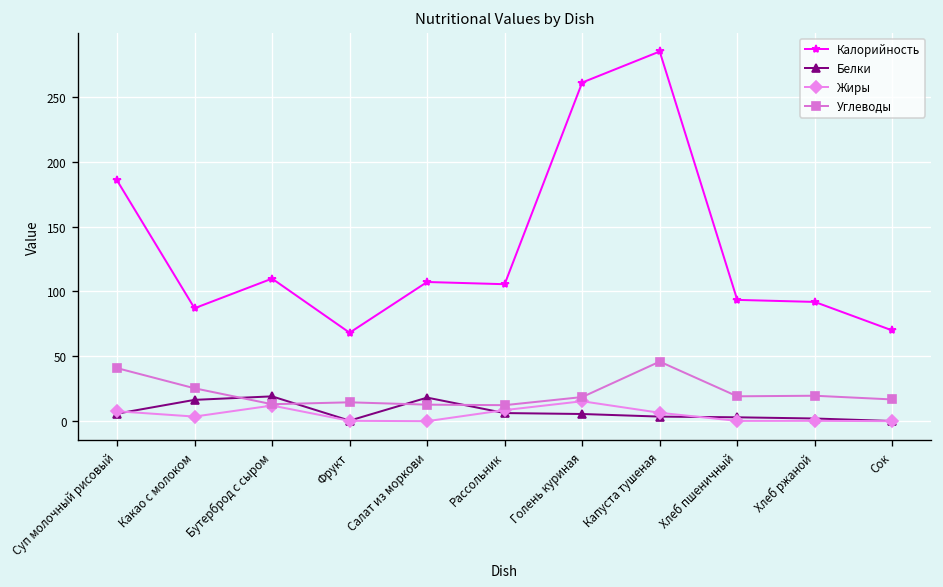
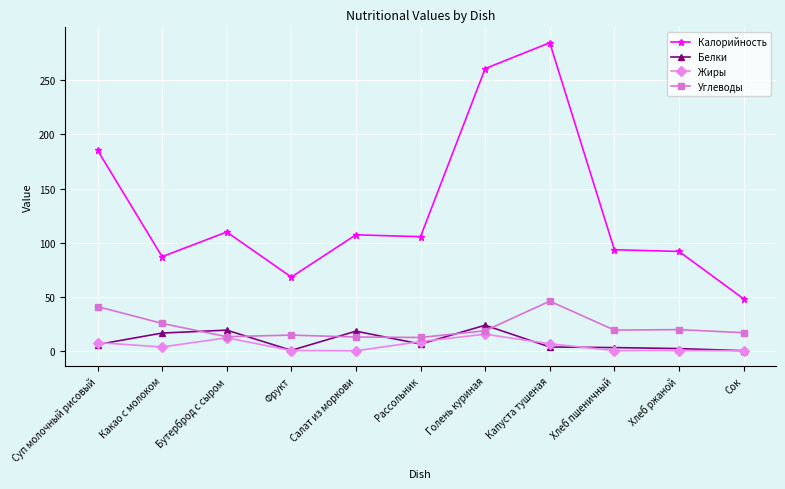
  {
    "Калорийность": {
      "Суп молочный рисовый": 186,
      "Какао с молоком": 87,
      "Бутерброд с сыром": 110,
      "Фрукт": 68,
      "Салат из моркови": 107,
      "Рассольник": 106,
      "Голень куриная": 261,
      "Капуста тушеная": 285,
      "Хлеб пшеничный": 94,
      "Хлеб ржаной": 92,
-     "Сок": 70
+     "Сок": 48
    },
    "Белки": {
      "Какао с молоком": 17,
      "Бутерброд с сыром": 19,
      "Салат из моркови": 18,
-     "Голень куриная": 6,
+     "Голень куриная": 24,
      "Капуста тушеная": 4,
      "Хлеб пшеничный": 3
    }
  }
